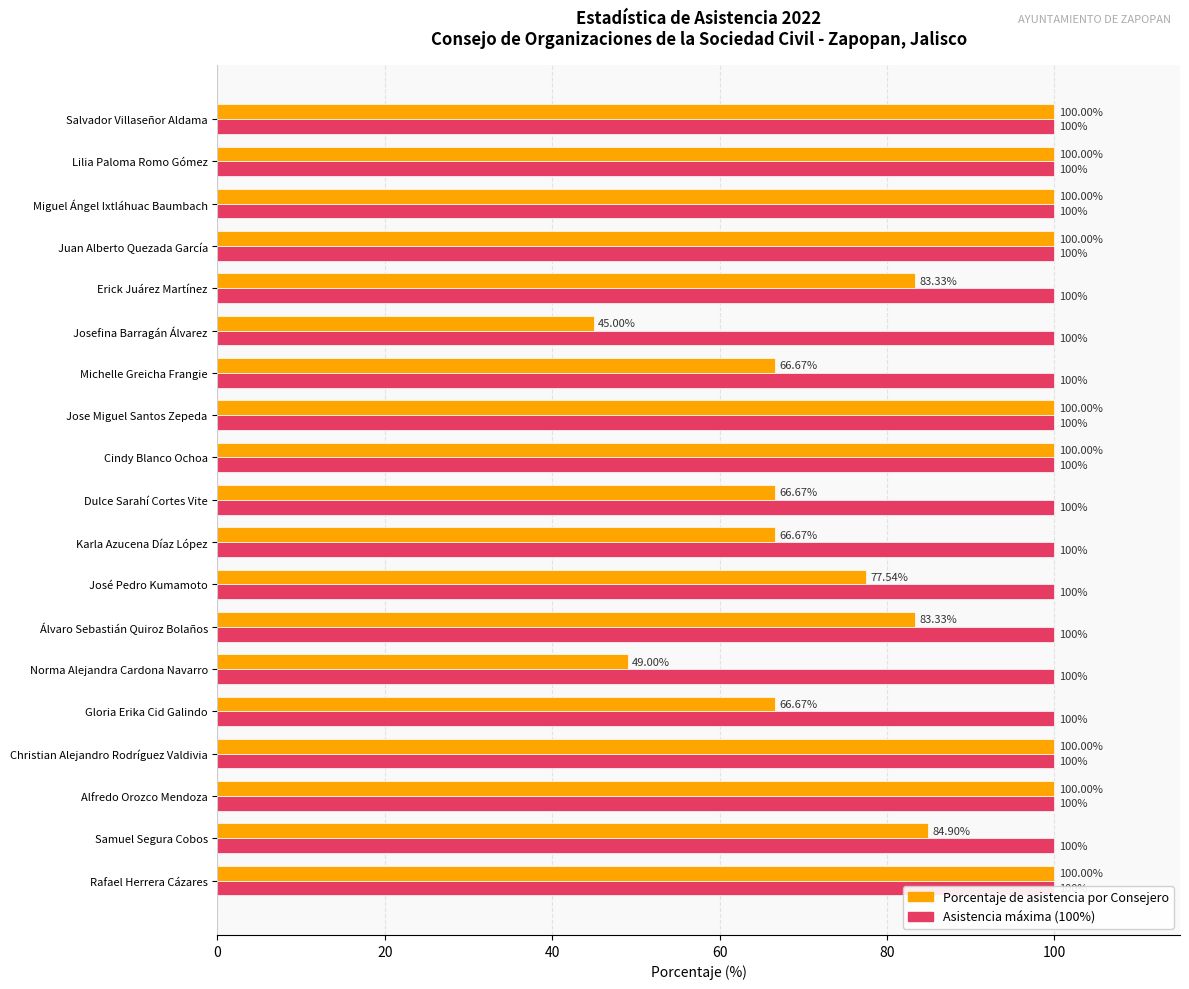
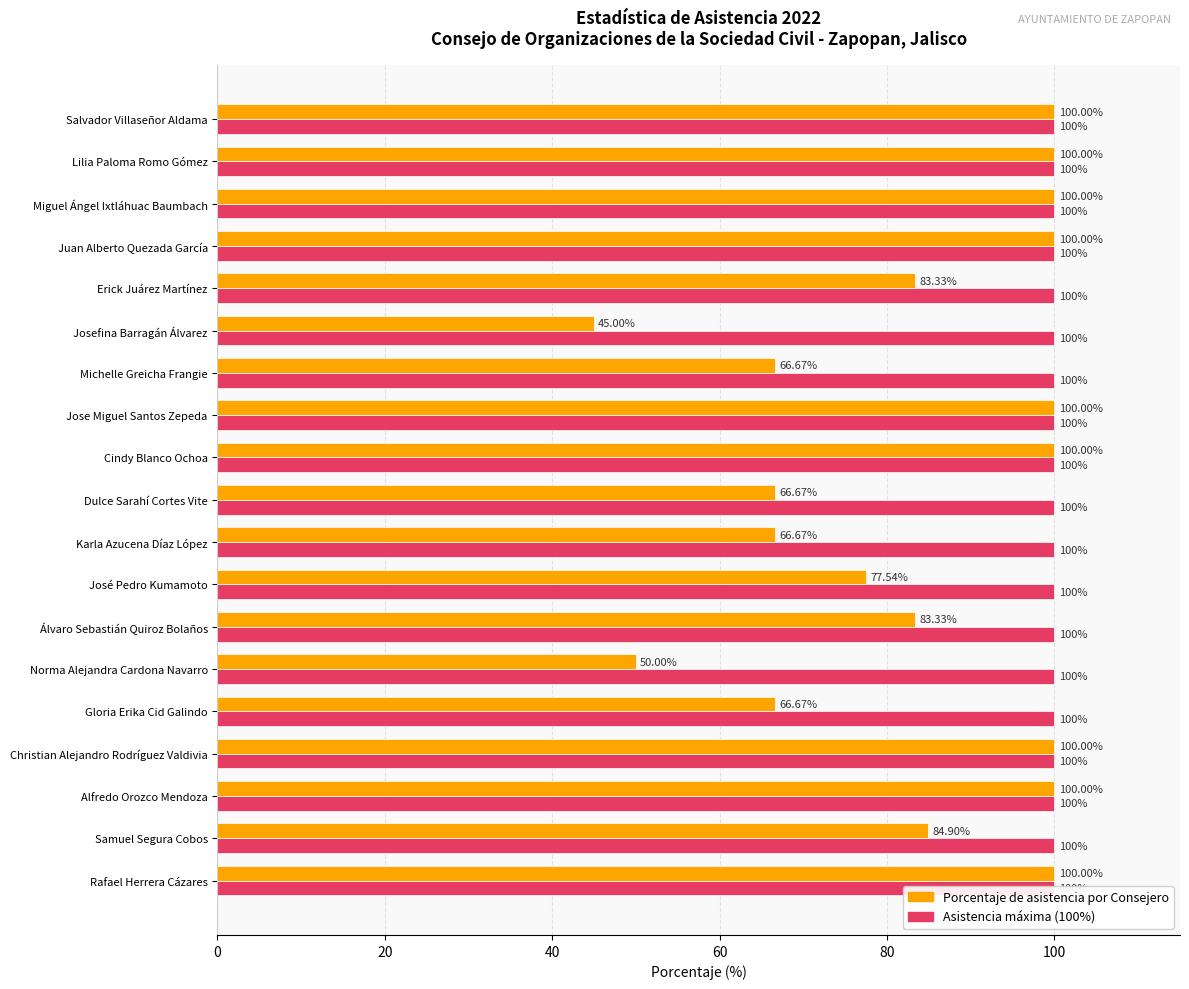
  {
    "Porcentaje de asistencia por Consejero": {
      "Salvador Villaseñor Aldama": "100.00%",
      "Lilia Paloma Romo Gómez": "100.00%",
      "Miguel Ángel Ixtláhuac Baumbach": "100.00%",
      "Juan Alberto Quezada García": "100.00%",
      "Erick Juárez Martínez": "83.33%",
      "Josefina Barragán Álvarez": "45.00%",
      "Michelle Greicha Frangie": "66.67%",
      "Jose Miguel Santos Zepeda": "100.00%",
      "Cindy Blanco Ochoa": "100.00%",
      "Dulce Sarahí Cortes Vite": "66.67%",
      "Karla Azucena Díaz López": "66.67%",
      "José Pedro Kumamoto": "77.54%",
      "Álvaro Sebastián Quiroz Bolaños": "83.33%",
-     "Norma Alejandra Cardona Navarro": "49.00%",
+     "Norma Alejandra Cardona Navarro": "50.00%",
      "Gloria Erika Cid Galindo": "66.67%",
      "Christian Alejandro Rodríguez Valdivia": "100.00%",
      "Alfredo Orozco Mendoza": "100.00%",
      "Samuel Segura Cobos": "84.90%",
      "Rafael Herrera Cázares": "100.00%"
    }
  }
